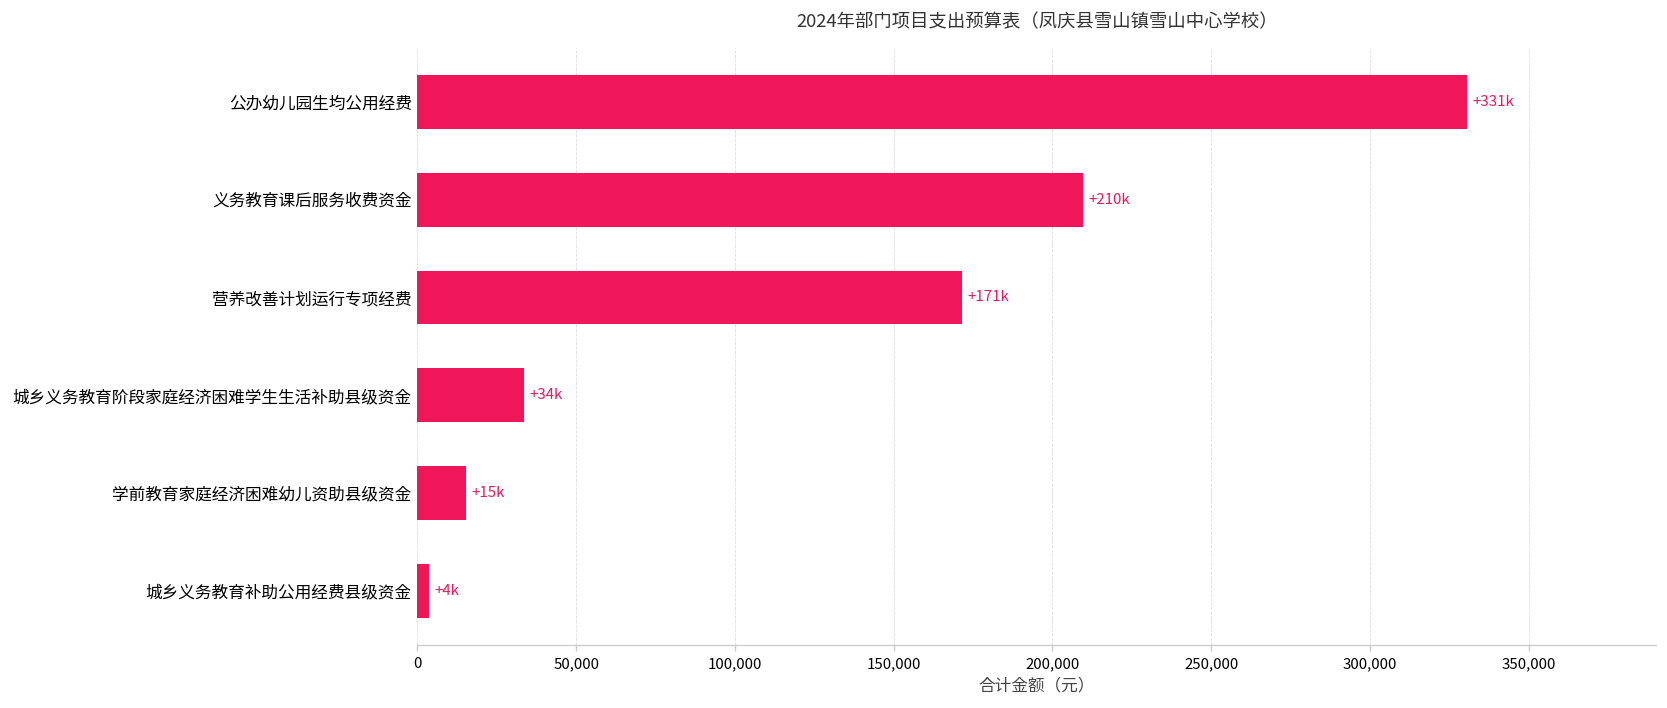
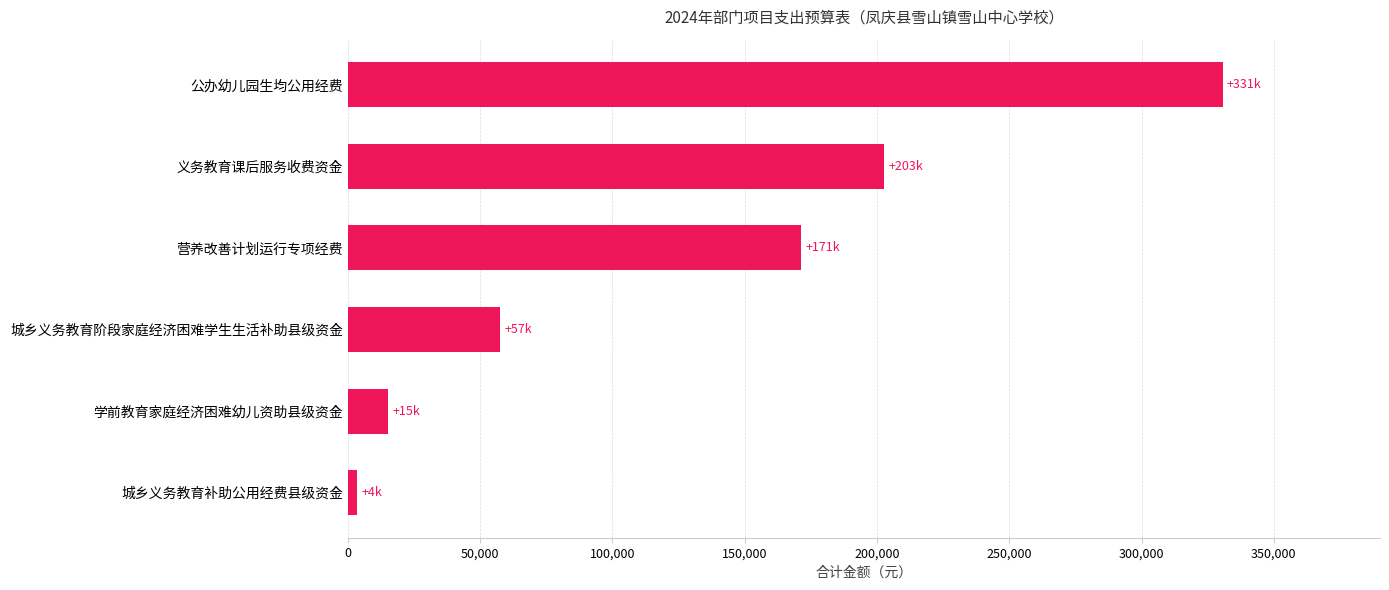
  {
    "公办幼儿园生均公用经费": "+331k",
-   "义务教育课后服务收费资金": "+210k",
+   "义务教育课后服务收费资金": "+203k",
    "营养改善计划运行专项经费": "+171k",
-   "城乡义务教育阶段家庭经济困难学生生活补助县级资金": "+34k",
+   "城乡义务教育阶段家庭经济困难学生生活补助县级资金": "+57k",
    "学前教育家庭经济困难幼儿资助县级资金": "+15k",
    "城乡义务教育补助公用经费县级资金": "+4k"
  }
